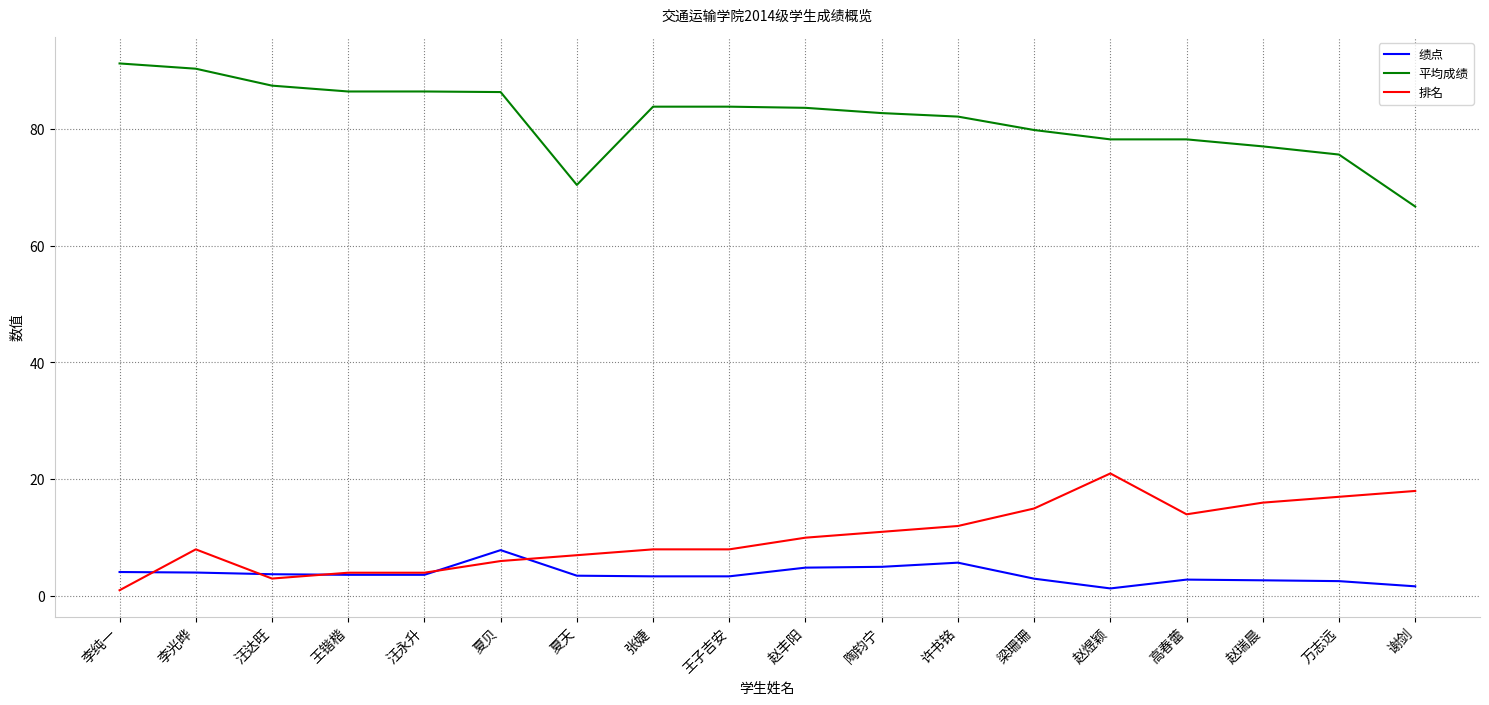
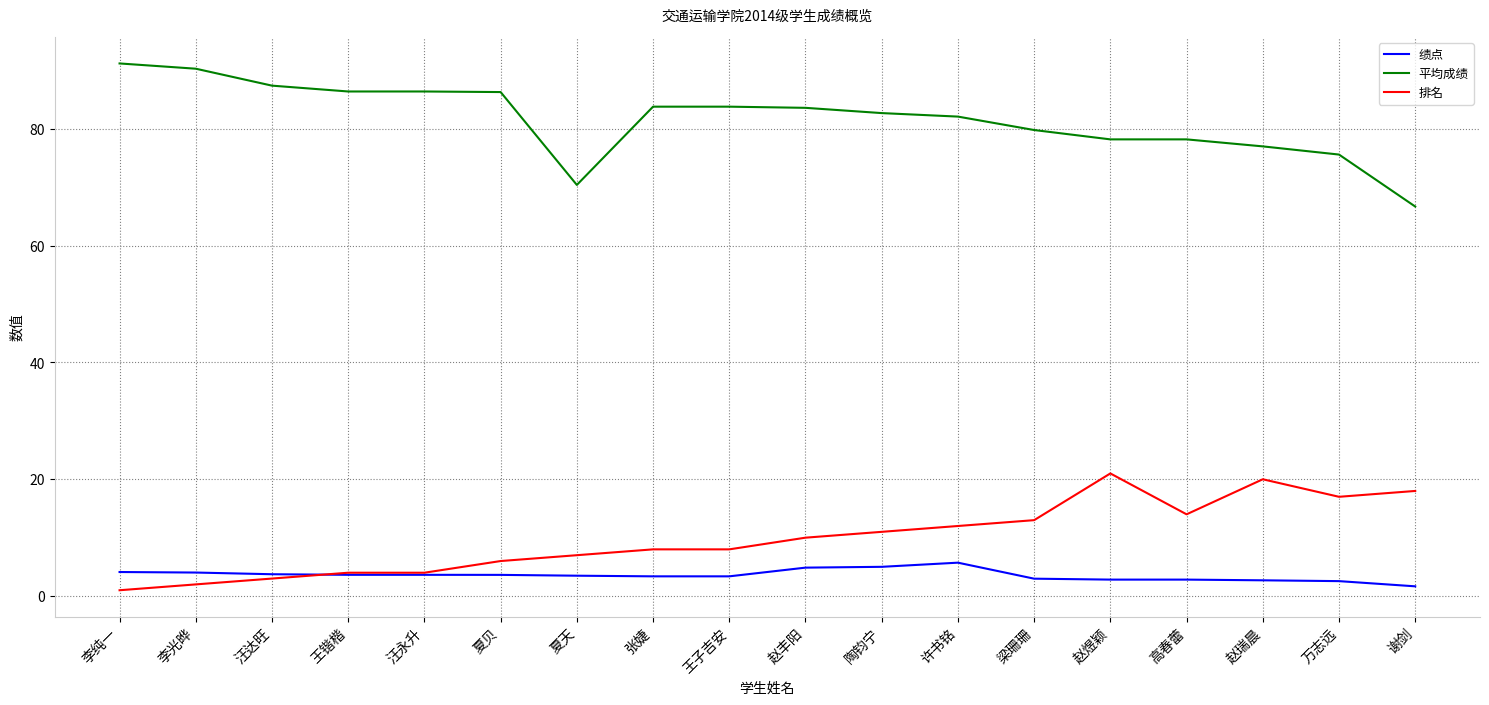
  {
    "绩点": {
      "李纯一": 4,
      "李光晔": 4,
      "汪达旺": 4,
-     "夏贝": 8,
+     "夏贝": 4,
      "夏天": 3,
      "张婕": 3,
      "王子吉安": 3,
      "赵丰阳": 5,
      "陶钧宁": 5,
      "许书铭": 6,
      "梁珊珊": 3,
-     "赵煜颖": 1,
+     "赵煜颖": 3,
      "高春蕾": 3,
      "赵瑞晨": 3,
      "万志远": 3,
      "谢剑": 2
    },
    "平均成绩": {
      "李纯一": 91,
      "李光晔": 90,
      "汪达旺": 87,
      "王锴楷": 86,
      "汪永升": 86,
      "夏贝": 86,
      "夏天": 70,
      "张婕": 84,
      "王子吉安": 84,
      "赵丰阳": 84,
      "陶钧宁": 83,
      "许书铭": 82,
      "梁珊珊": 80,
      "赵煜颖": 78,
      "高春蕾": 78,
      "赵瑞晨": 77,
      "万志远": 76,
      "谢剑": 67
    },
    "排名": {
      "李纯一": 1,
-     "李光晔": 8,
+     "李光晔": 2,
      "汪达旺": 3,
      "夏贝": 6,
      "夏天": 7,
      "张婕": 8,
      "王子吉安": 8,
      "赵丰阳": 10,
      "陶钧宁": 11,
      "许书铭": 12,
-     "梁珊珊": 15,
+     "梁珊珊": 13,
      "赵煜颖": 21,
      "高春蕾": 14,
-     "赵瑞晨": 16,
+     "赵瑞晨": 20,
      "万志远": 17,
      "谢剑": 18
    }
  }
